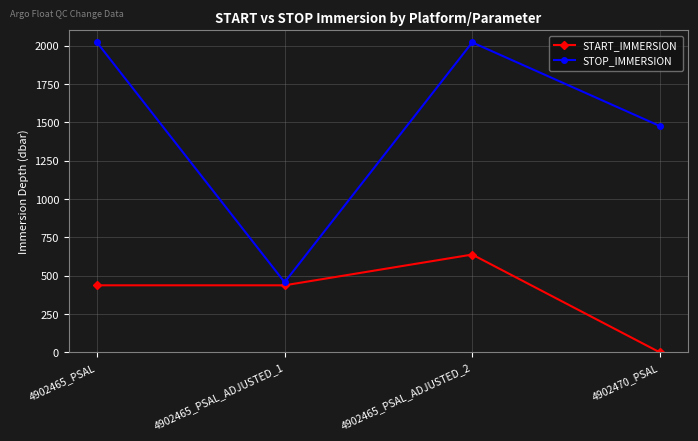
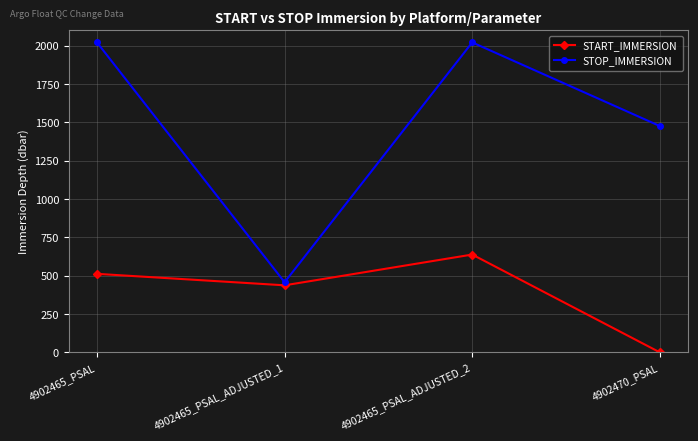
  {
    "START_IMMERSION": {
-     "4902465_PSAL": 440,
+     "4902465_PSAL": 510,
      "4902465_PSAL_ADJUSTED_1": 440,
      "4902465_PSAL_ADJUSTED_2": 640,
      "4902470_PSAL": 0
    },
    "STOP_IMMERSION": {
      "4902465_PSAL": 2020,
      "4902465_PSAL_ADJUSTED_1": 460,
      "4902465_PSAL_ADJUSTED_2": 2020,
      "4902470_PSAL": 1480
    }
  }
